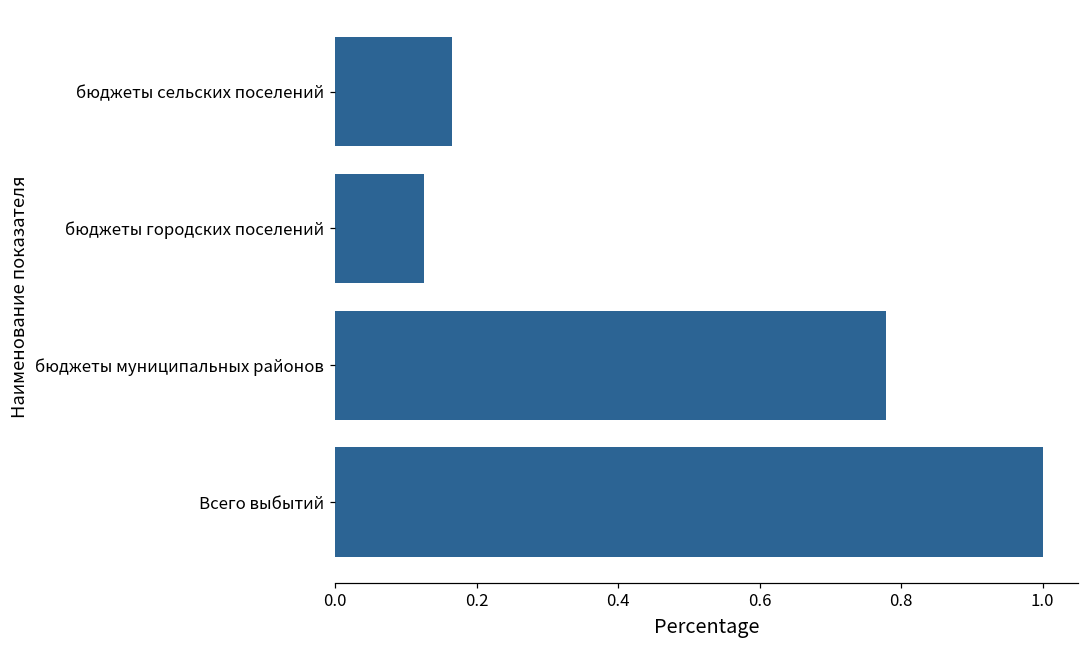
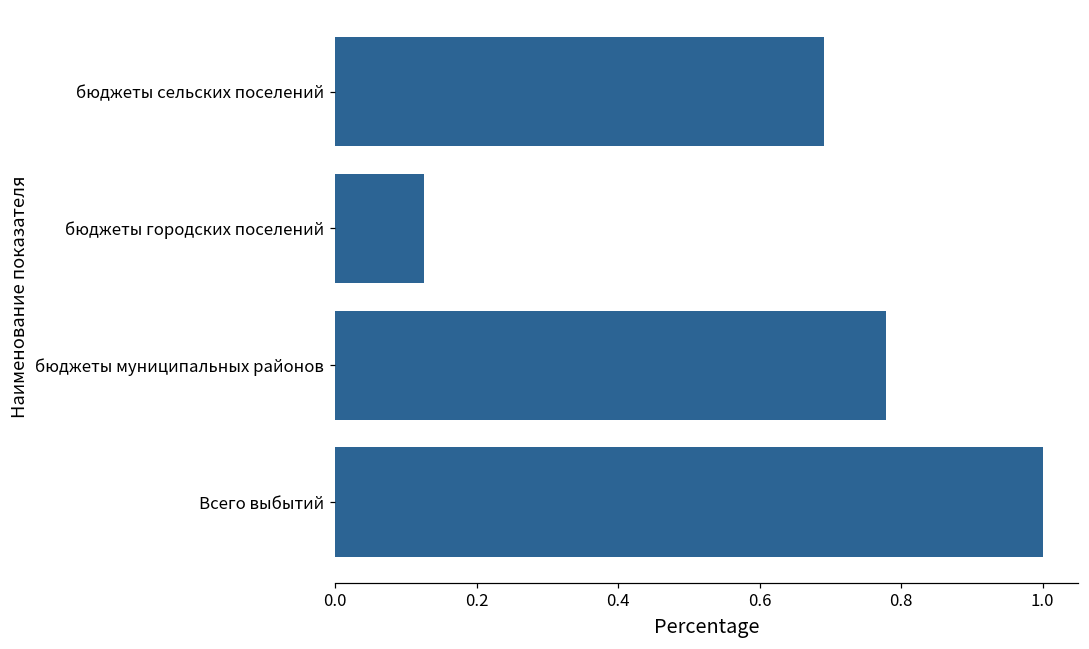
  {
-   "бюджеты сельских поселений": 0.17,
+   "бюджеты сельских поселений": 0.69,
    "бюджеты городских поселений": 0.13,
    "бюджеты муниципальных районов": 0.78,
    "Всего выбытий": 1.00
  }
